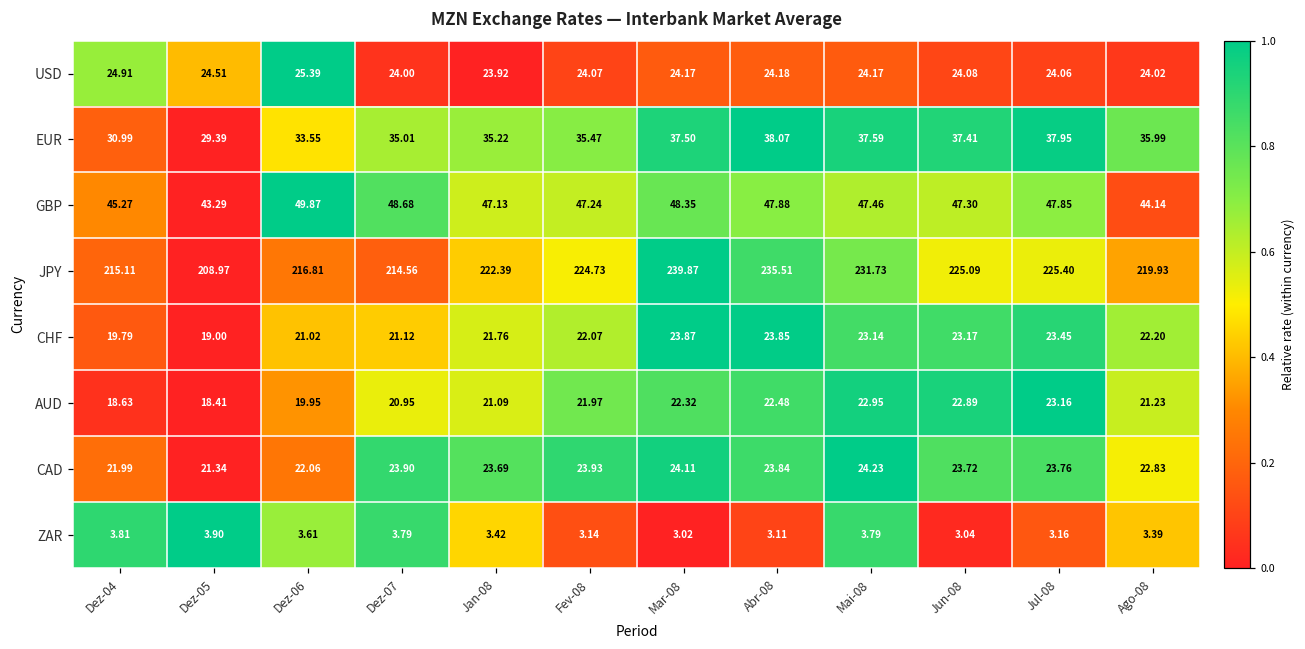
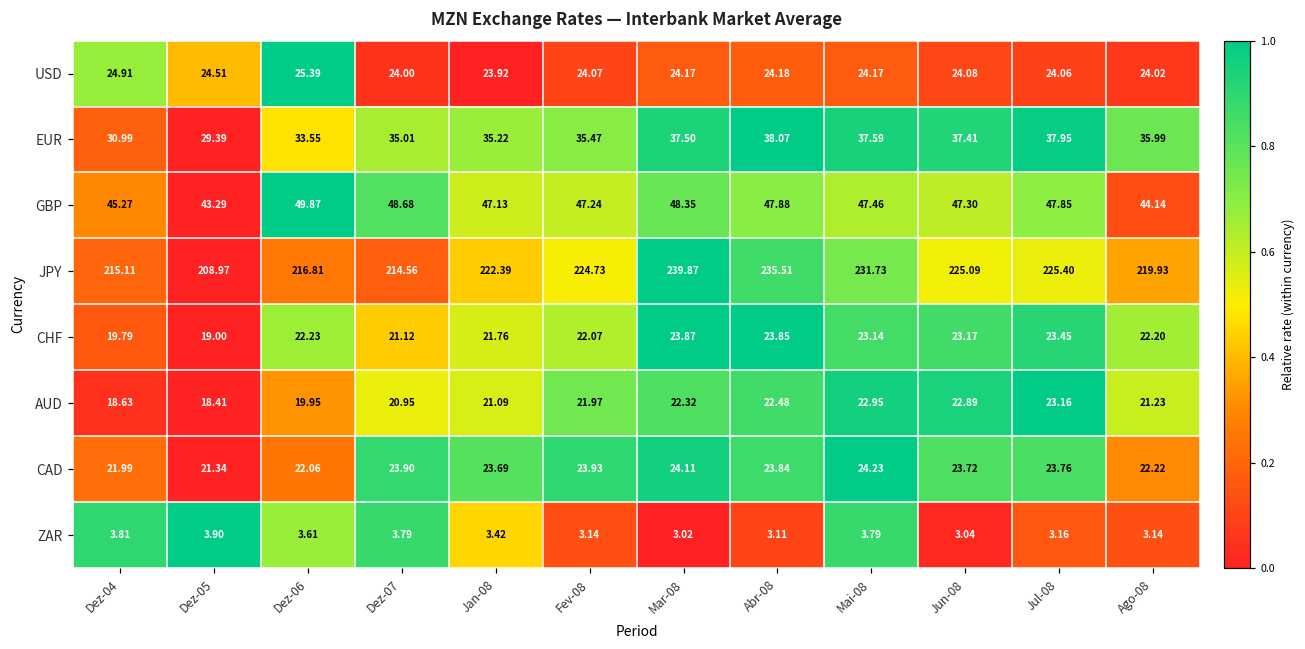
  {
    "USD": {
      "Dez-04": 24.91,
      "Dez-05": 24.51,
      "Dez-06": 25.39,
      "Dez-07": 24.00,
      "Jan-08": 23.92,
      "Fev-08": 24.07,
      "Mar-08": 24.17,
      "Abr-08": 24.18,
      "Mai-08": 24.17,
      "Jun-08": 24.08,
      "Jul-08": 24.06,
      "Ago-08": 24.02
    },
    "EUR": {
      "Dez-04": 30.99,
      "Dez-05": 29.39,
      "Dez-06": 33.55,
      "Dez-07": 35.01,
      "Jan-08": 35.22,
      "Fev-08": 35.47,
      "Mar-08": 37.50,
      "Abr-08": 38.07,
      "Mai-08": 37.59,
      "Jun-08": 37.41,
      "Jul-08": 37.95,
      "Ago-08": 35.99
    },
    "GBP": {
      "Dez-04": 45.27,
      "Dez-05": 43.29,
      "Dez-06": 49.87,
      "Dez-07": 48.68,
      "Jan-08": 47.13,
      "Fev-08": 47.24,
      "Mar-08": 48.35,
      "Abr-08": 47.88,
      "Mai-08": 47.46,
      "Jun-08": 47.30,
      "Jul-08": 47.85,
      "Ago-08": 44.14
    },
    "JPY": {
      "Dez-04": 215.11,
      "Dez-05": 208.97,
      "Dez-06": 216.81,
      "Dez-07": 214.56,
      "Jan-08": 222.39,
      "Fev-08": 224.73,
      "Mar-08": 239.87,
      "Abr-08": 235.51,
      "Mai-08": 231.73,
      "Jun-08": 225.09,
      "Jul-08": 225.40,
      "Ago-08": 219.93
    },
    "CHF": {
      "Dez-04": 19.79,
      "Dez-05": 19.00,
-     "Dez-06": 21.02,
+     "Dez-06": 22.23,
      "Dez-07": 21.12,
      "Jan-08": 21.76,
      "Fev-08": 22.07,
      "Mar-08": 23.87,
      "Abr-08": 23.85,
      "Mai-08": 23.14,
      "Jun-08": 23.17,
      "Jul-08": 23.45,
      "Ago-08": 22.20
    },
    "AUD": {
      "Dez-04": 18.63,
      "Dez-05": 18.41,
      "Dez-06": 19.95,
      "Dez-07": 20.95,
      "Jan-08": 21.09,
      "Fev-08": 21.97,
      "Mar-08": 22.32,
      "Abr-08": 22.48,
      "Mai-08": 22.95,
      "Jun-08": 22.89,
      "Jul-08": 23.16,
      "Ago-08": 21.23
    },
    "CAD": {
      "Dez-04": 21.99,
      "Dez-05": 21.34,
      "Dez-06": 22.06,
      "Dez-07": 23.90,
      "Jan-08": 23.69,
      "Fev-08": 23.93,
      "Mar-08": 24.11,
      "Abr-08": 23.84,
      "Mai-08": 24.23,
      "Jun-08": 23.72,
      "Jul-08": 23.76,
-     "Ago-08": 22.83
+     "Ago-08": 22.22
    },
    "ZAR": {
      "Dez-04": 3.81,
      "Dez-05": 3.90,
      "Dez-06": 3.61,
      "Dez-07": 3.79,
      "Jan-08": 3.42,
      "Fev-08": 3.14,
      "Mar-08": 3.02,
      "Abr-08": 3.11,
      "Mai-08": 3.79,
      "Jun-08": 3.04,
      "Jul-08": 3.16,
-     "Ago-08": 3.39
+     "Ago-08": 3.14
    }
  }
